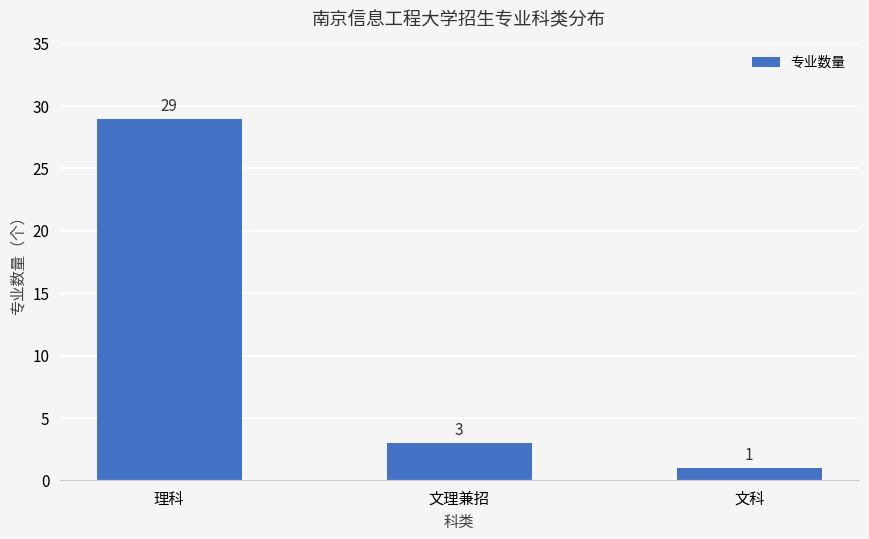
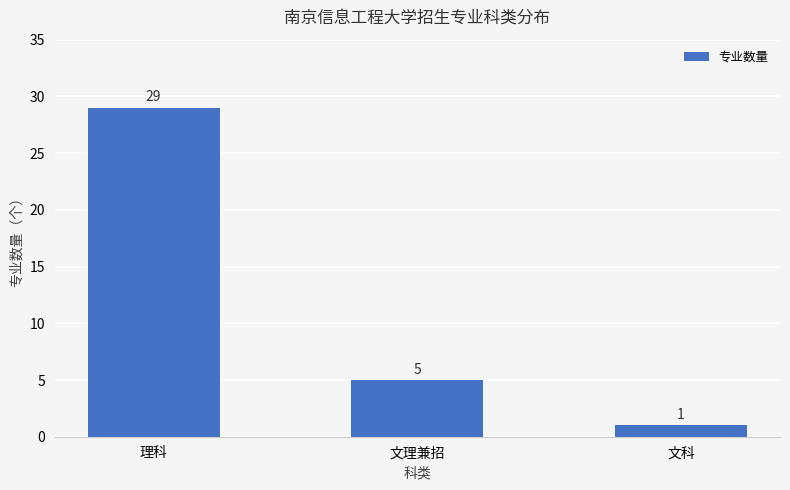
  {
    "理科": 29,
-   "文理兼招": 3,
+   "文理兼招": 5,
    "文科": 1
  }
